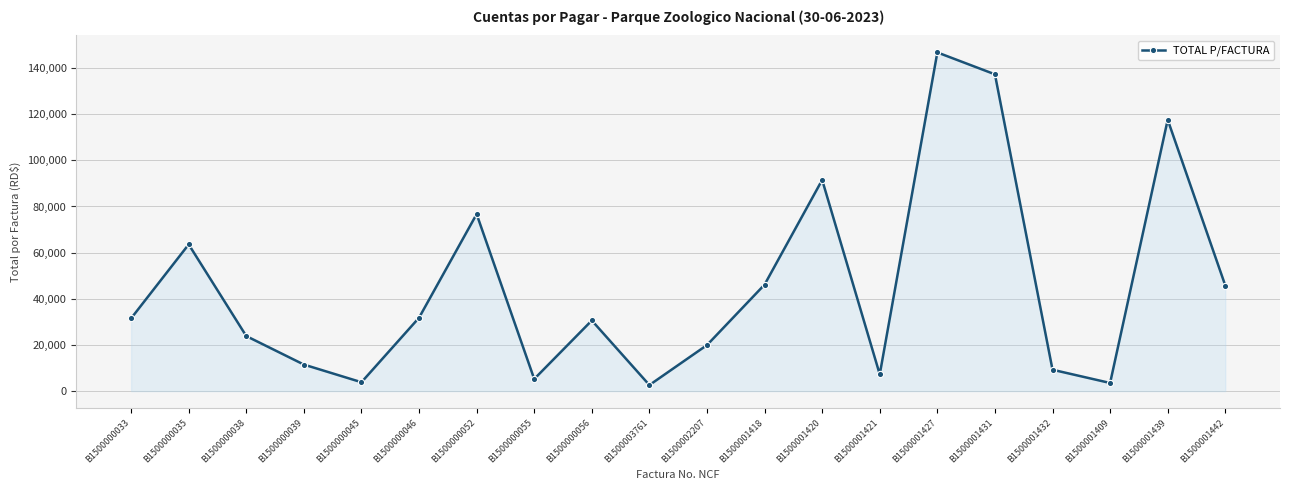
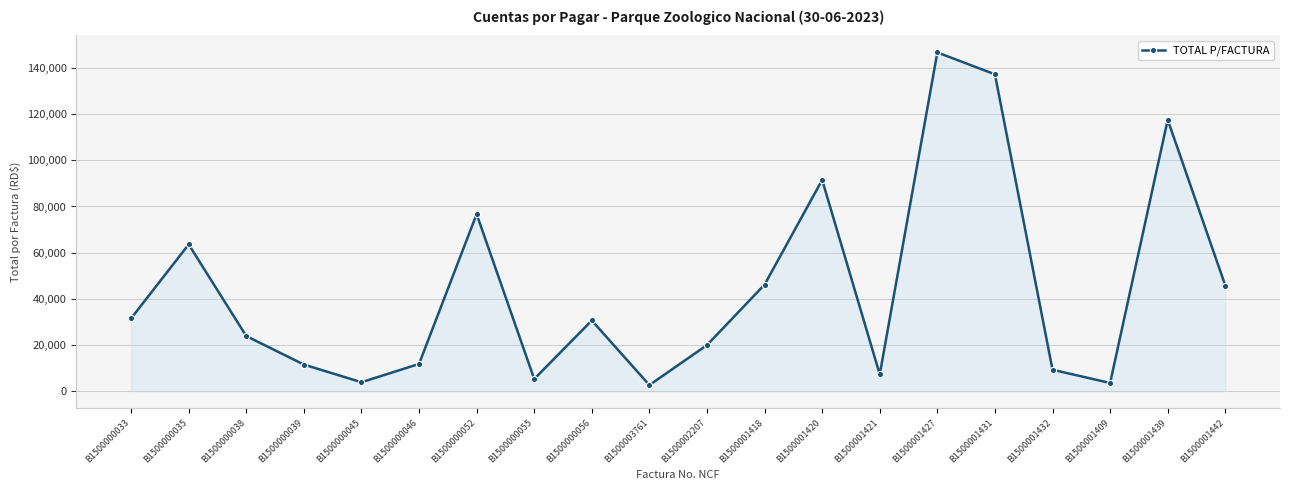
  {
    "B1500000033": "32,000",
    "B1500000035": "64,000",
    "B1500000038": "24,000",
    "B1500000039": "12,000",
    "B1500000045": "4,000",
-   "B1500000046": "32,000",
+   "B1500000046": "12,000",
    "B1500000052": "77,000",
    "B1500000055": "5,000",
    "B1500000056": "31,000",
    "B1500003761": "3,000",
    "B1500002207": "20,000",
    "B1500001418": "46,000",
    "B1500001420": "92,000",
    "B1500001421": "7,000",
    "B1500001427": "147,000",
    "B1500001431": "137,000",
    "B1500001432": "9,000",
    "B1500001409": "4,000",
    "B1500001439": "118,000",
    "B1500001442": "46,000"
  }
